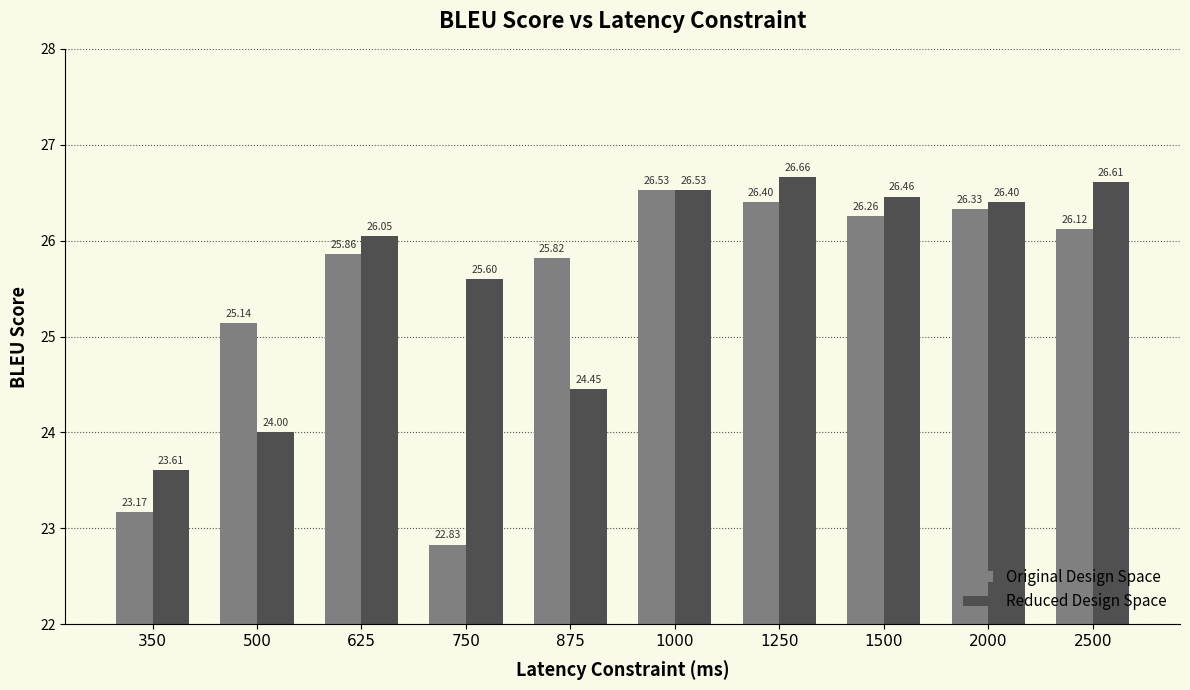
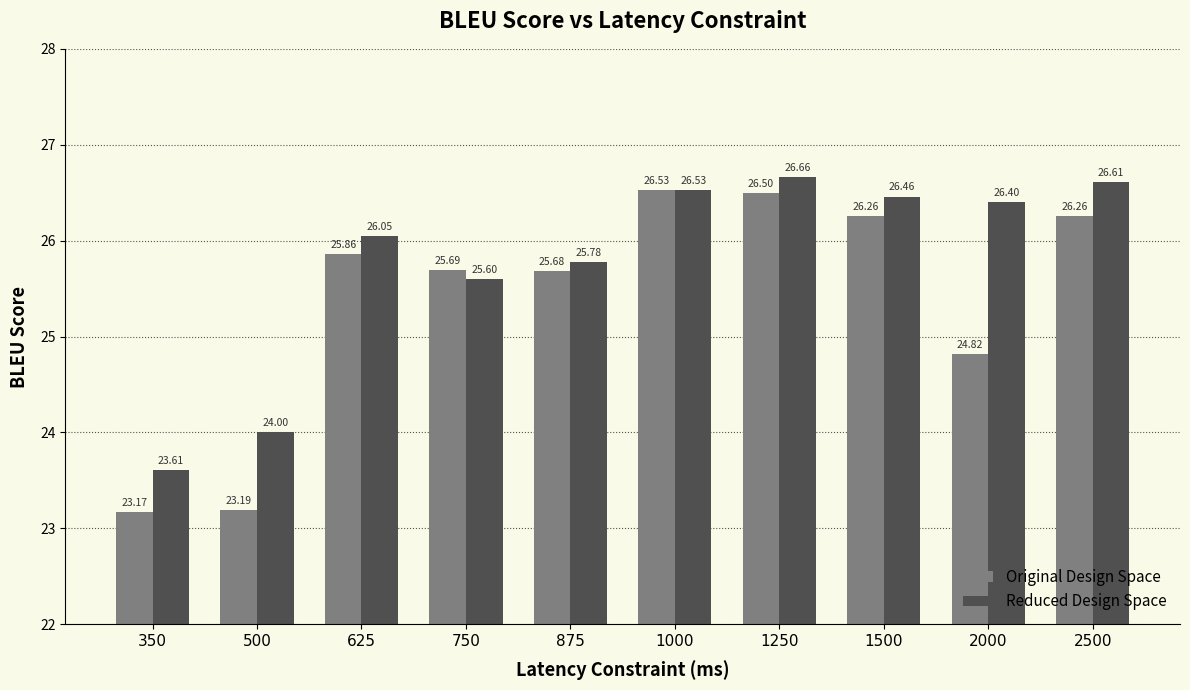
  {
    "Original Design Space": {
      "350": 23.17,
-     "500": 25.14,
+     "500": 23.19,
      "625": 25.86,
-     "750": 22.83,
-     "875": 25.82,
+     "750": 25.69,
+     "875": 25.68,
      "1000": 26.53,
-     "1250": 26.40,
+     "1250": 26.50,
      "1500": 26.26,
-     "2000": 26.33,
-     "2500": 26.12
+     "2000": 24.82,
+     "2500": 26.26
    },
    "Reduced Design Space": {
      "350": 23.61,
      "500": 24.00,
      "625": 26.05,
      "750": 25.60,
-     "875": 24.45,
+     "875": 25.78,
      "1000": 26.53,
      "1250": 26.66,
      "1500": 26.46,
      "2000": 26.40,
      "2500": 26.61
    }
  }
